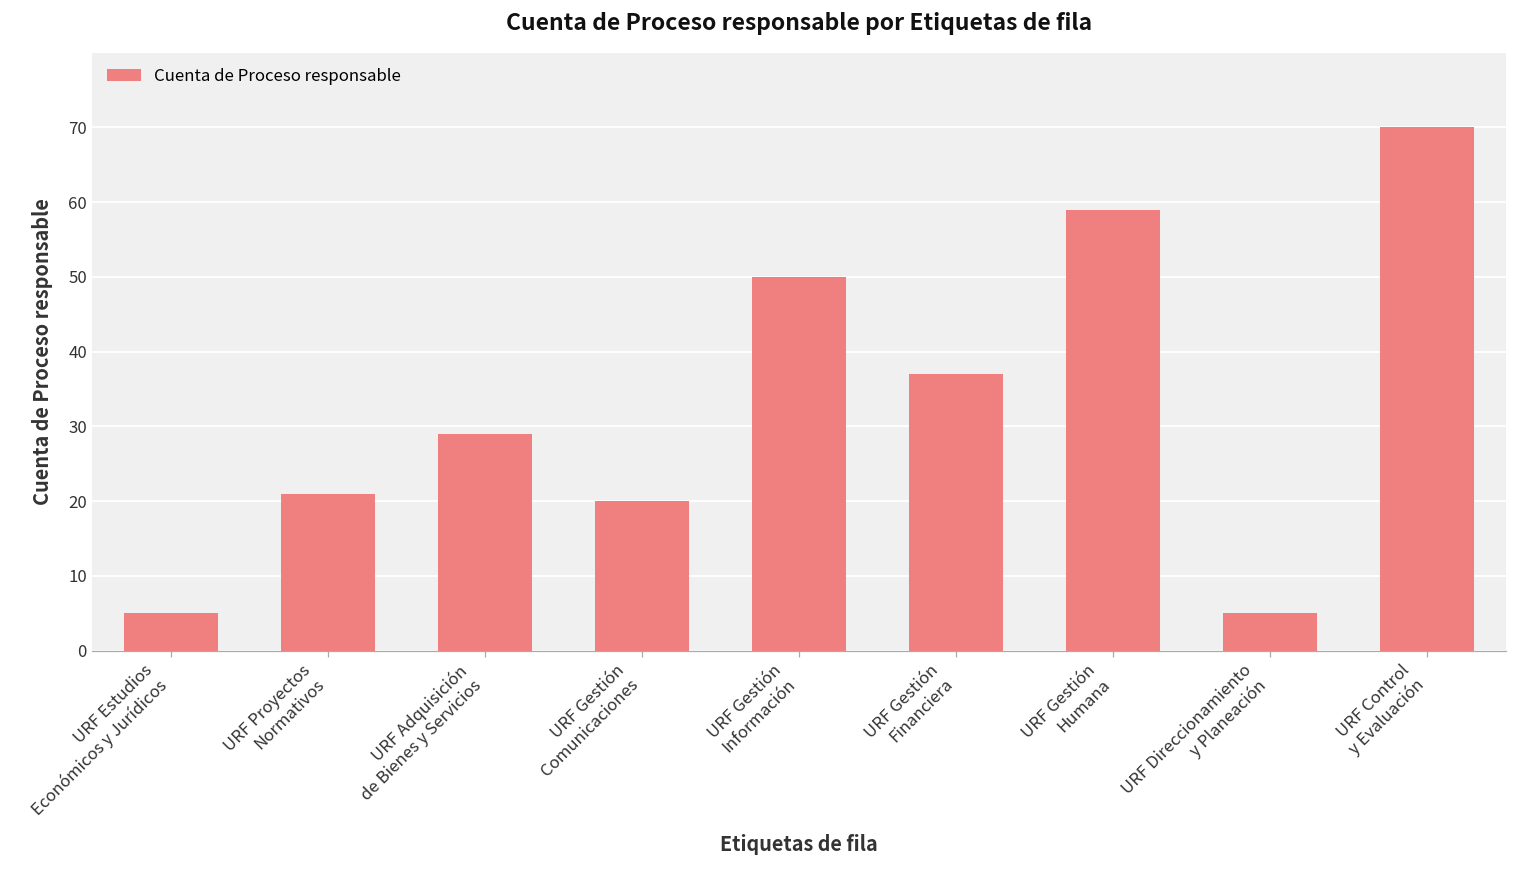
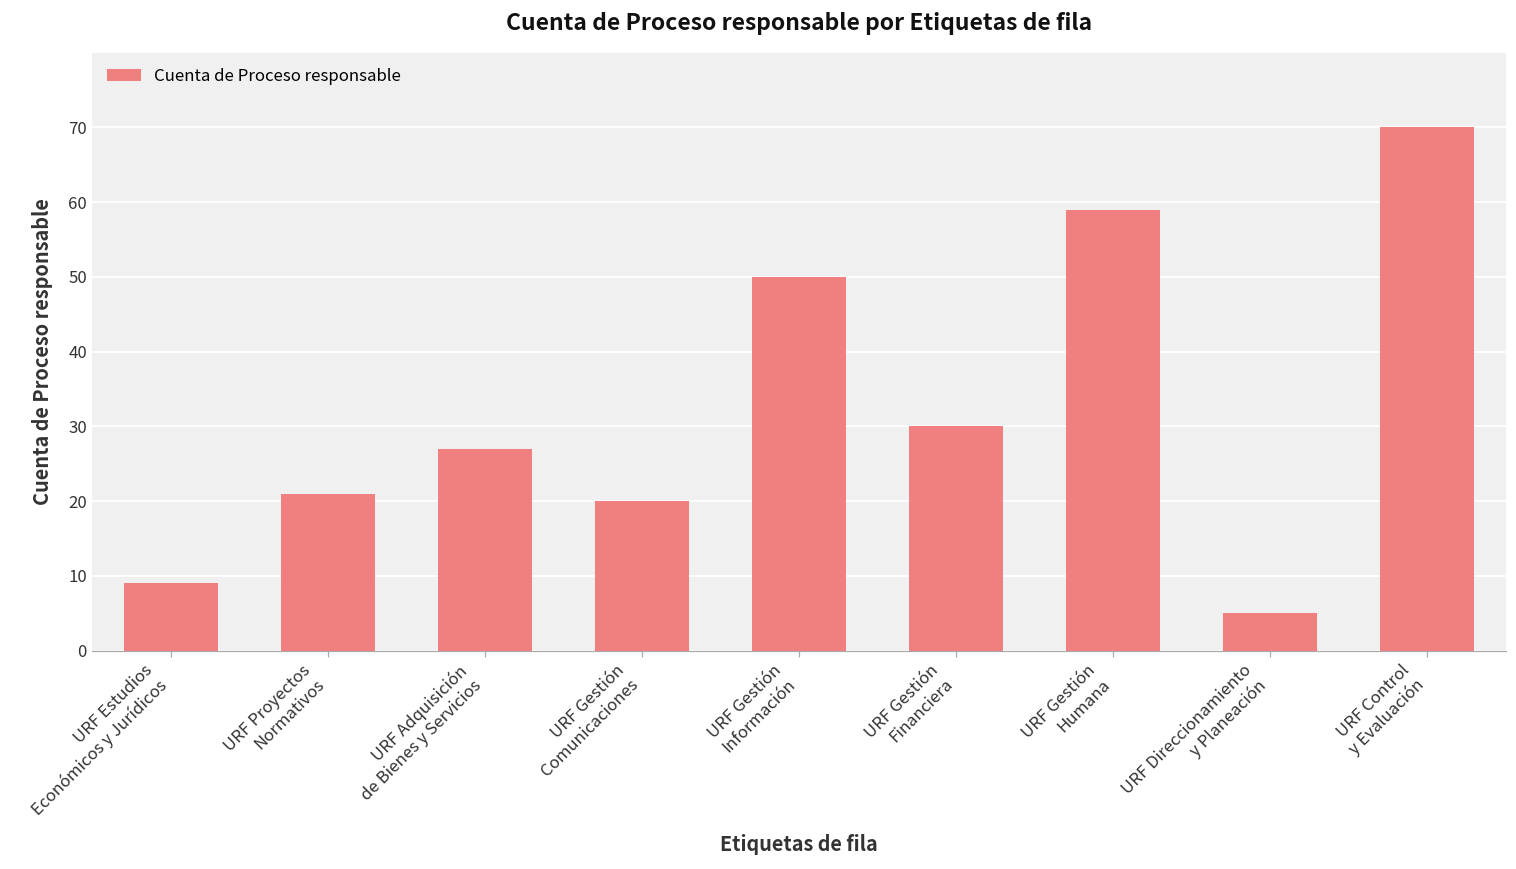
  {
-   "URF Estudios Económicos y Jurídicos": 5,
+   "URF Estudios Económicos y Jurídicos": 9,
    "URF Proyectos Normativos": 21,
-   "URF Adquisición de Bienes y Servicios": 29,
+   "URF Adquisición de Bienes y Servicios": 27,
    "URF Gestión Comunicaciones": 20,
    "URF Gestión Información": 50,
-   "URF Gestión Financiera": 37,
+   "URF Gestión Financiera": 30,
    "URF Gestión Humana": 59,
    "URF Direccionamiento y Planeación": 5,
    "URF Control y Evaluación": 70
  }
